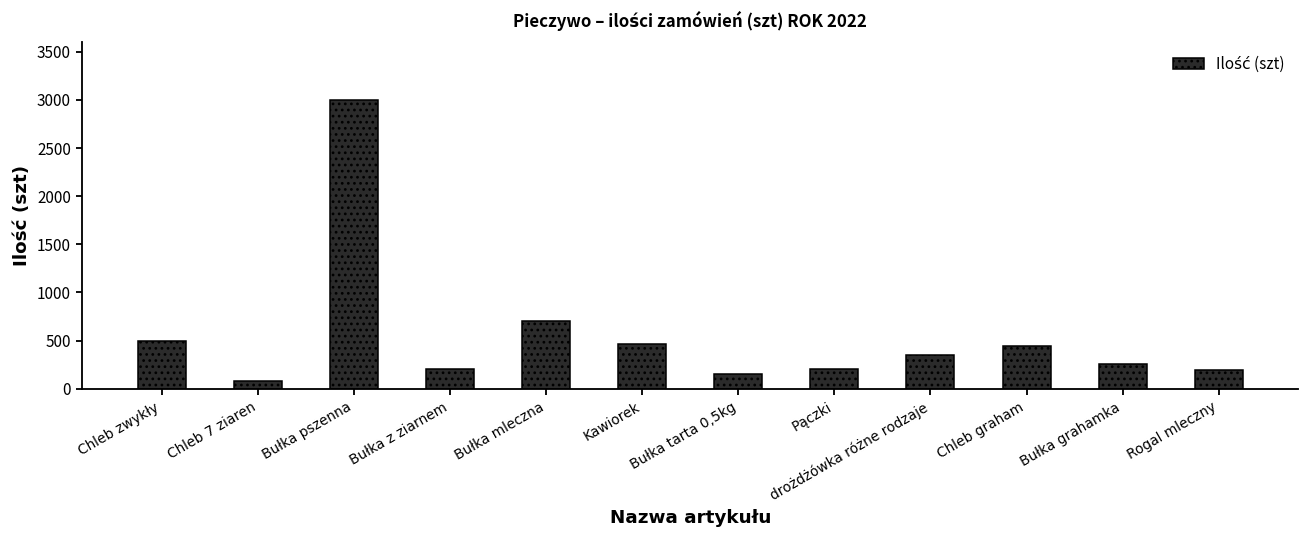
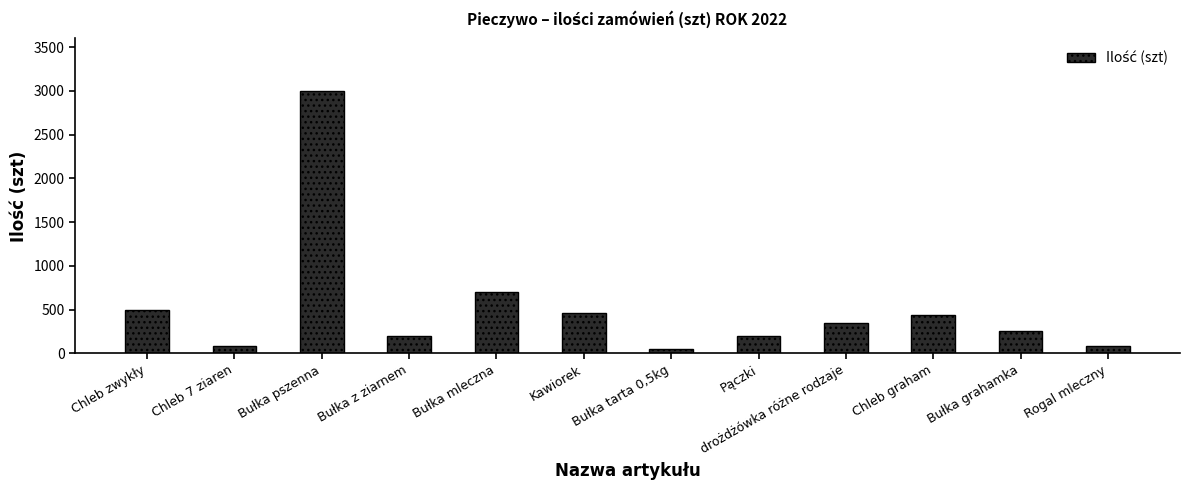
  {
    "Chleb zwykły": 500,
    "Chleb 7 ziaren": 100,
    "Bułka pszenna": 3000,
    "Bułka z ziarnem": 200,
    "Bułka mleczna": 700,
    "Kawiorek": 500,
-   "Bułka tarta 0,5kg": 200,
+   "Bułka tarta 0,5kg": 100,
    "Pączki": 200,
    "drożdżówka różne rodzaje": 400,
    "Chleb graham": 400,
    "Bułka grahamka": 300,
-   "Rogal mleczny": 200
+   "Rogal mleczny": 100
  }
